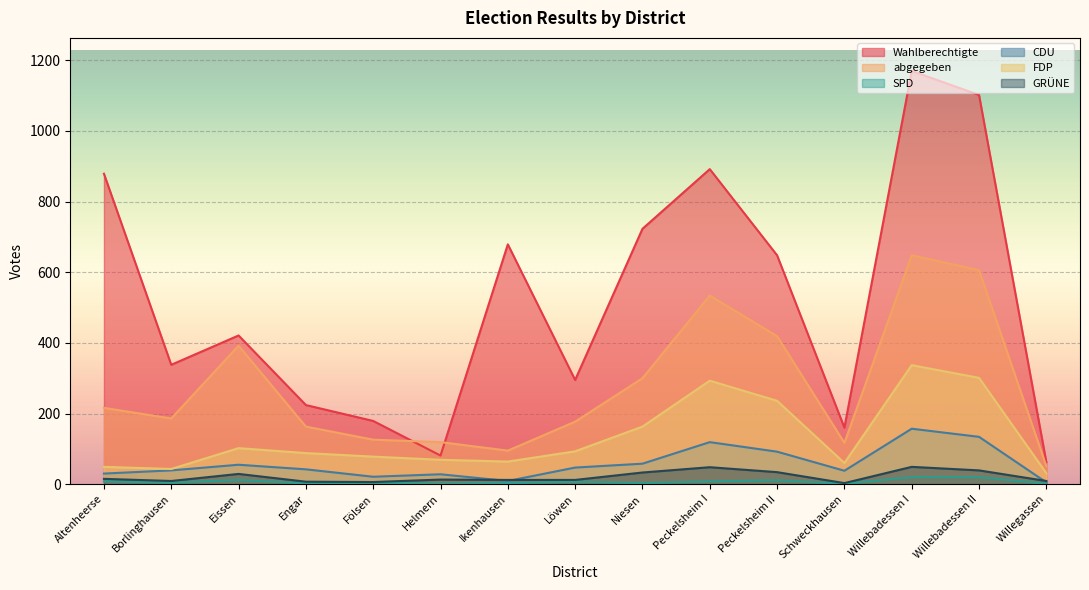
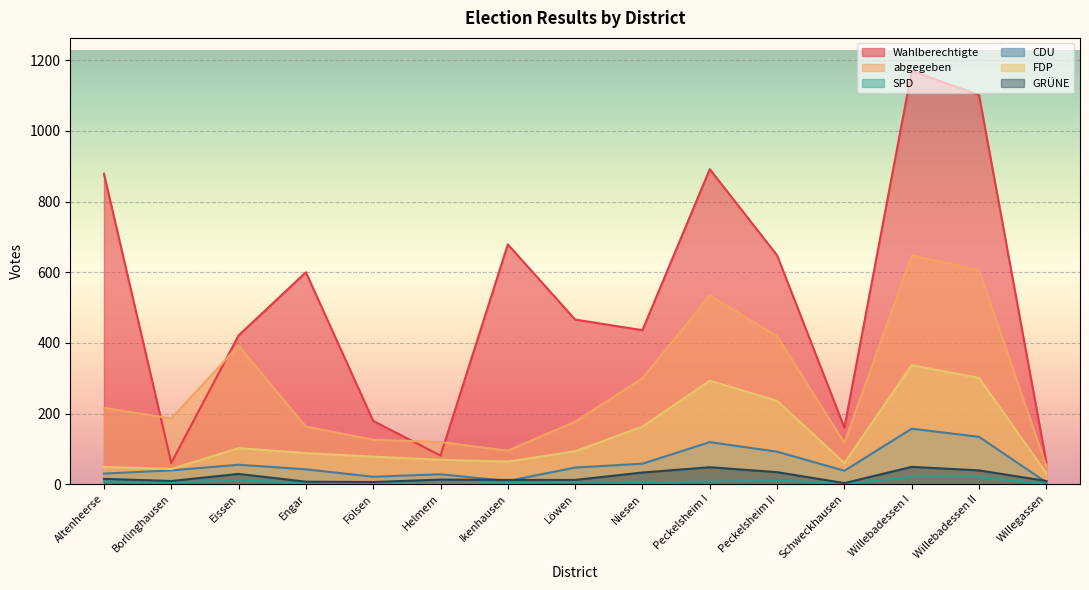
  {
    "Wahlberechtigte": {
      "Altenheerse": 880,
-     "Borlinghausen": 340,
+     "Borlinghausen": 60,
      "Eissen": 420,
-     "Engar": 220,
+     "Engar": 600,
      "Fölsen": 180,
      "Helmern": 80,
      "Ikenhausen": 680,
-     "Löwen": 300,
-     "Niesen": 720,
+     "Löwen": 470,
+     "Niesen": 440,
      "Peckelsheim I": 890,
      "Peckelsheim II": 650,
      "Schweckhausen": 160,
      "Willebadessen II": 1100,
      "Willegassen": 60
    }
  }
